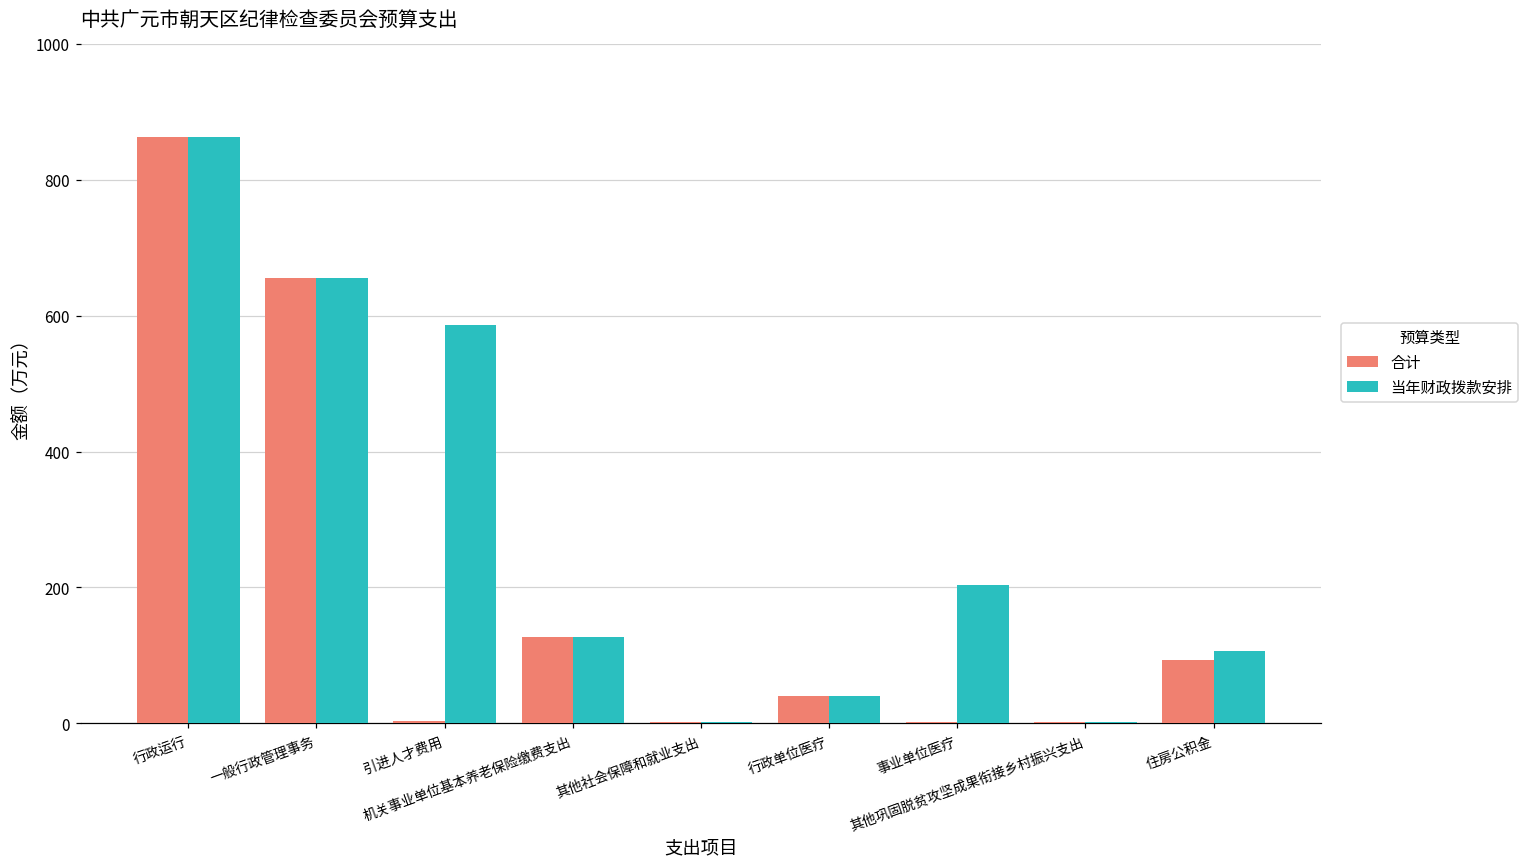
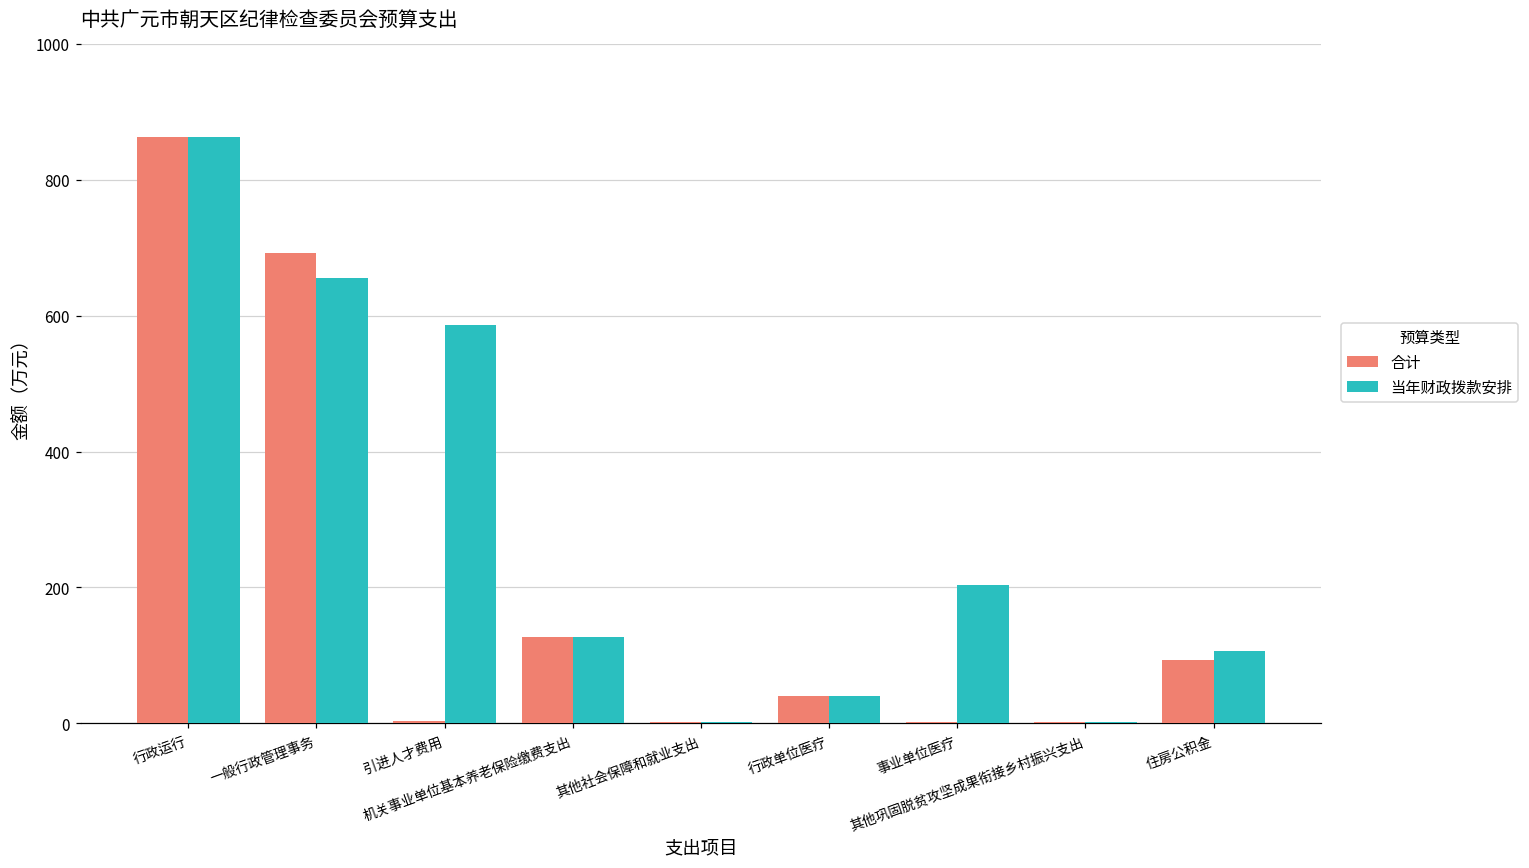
  {
    "合计": {
      "行政运行": 860,
-     "一般行政管理事务": 650,
+     "一般行政管理事务": 690,
      "机关事业单位基本养老保险缴费支出": 130,
      "行政单位医疗": 40,
      "住房公积金": 90
    },
    "当年财政拨款安排": {
      "行政运行": 860,
      "一般行政管理事务": 650,
      "引进人才费用": 590,
      "机关事业单位基本养老保险缴费支出": 130,
      "行政单位医疗": 40,
      "事业单位医疗": 200,
      "住房公积金": 110
    }
  }
